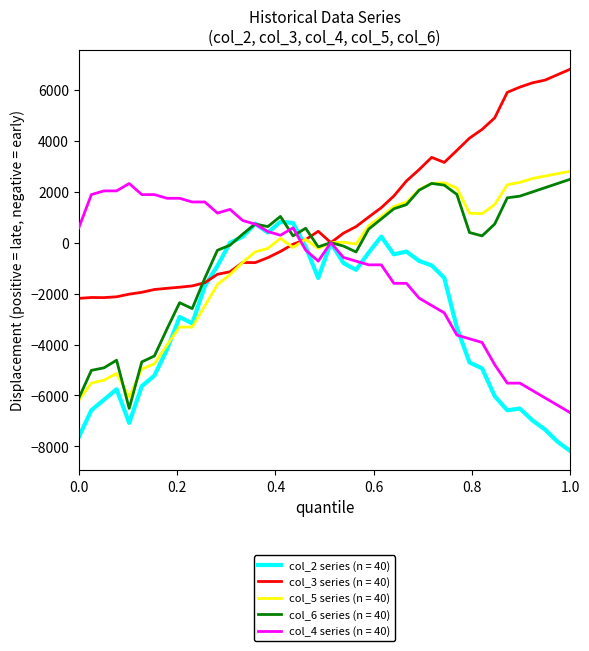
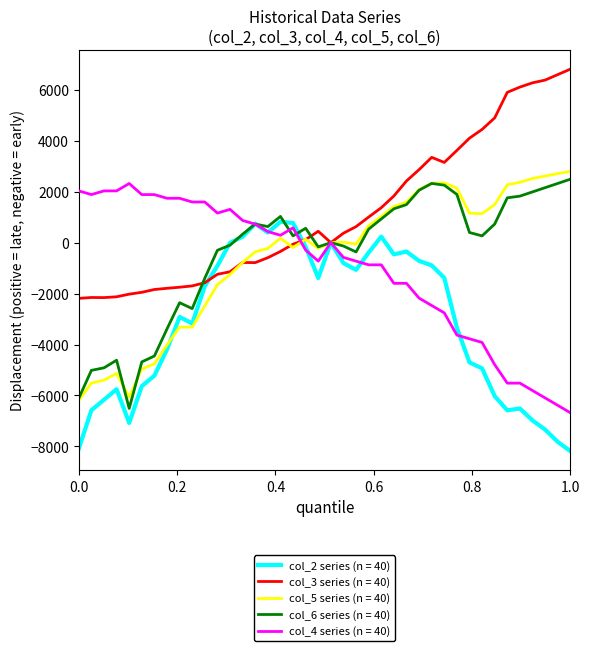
  {
    "col_2 series (n = 40)": {
-     "0.0": -7600,
+     "0.0": -8100,
      "1.0": -8200
    },
    "col_3 series (n = 40)": {
      "0.0": -2200,
      "1.0": 6800
    },
    "col_5 series (n = 40)": {
      "1.0": 2800
    },
    "col_6 series (n = 40)": {
      "1.0": 2500
    },
    "col_4 series (n = 40)": {
-     "0.0": 600,
+     "0.0": 2000,
      "1.0": -6700
    }
  }
